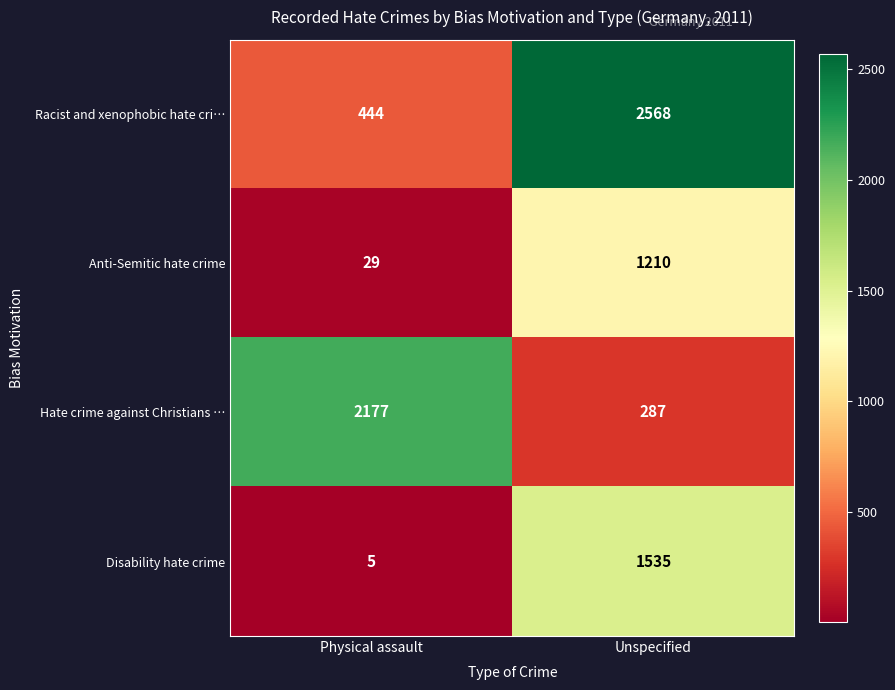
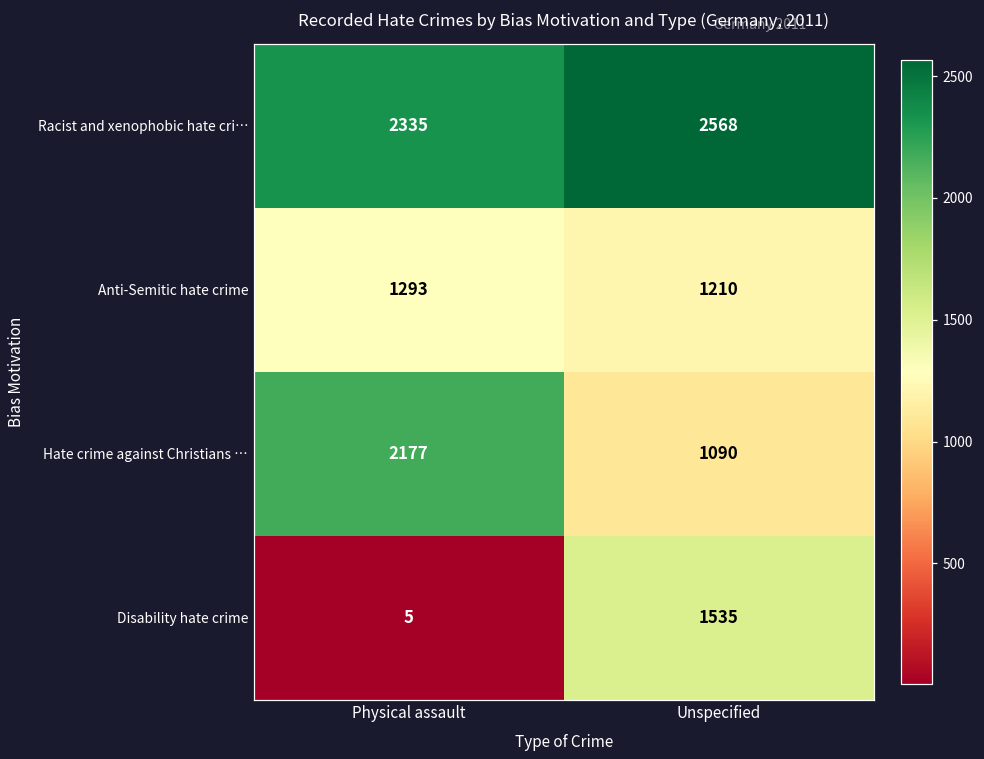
  {
    "Racist and xenophobic hate cri…": {
-     "Physical assault": 444,
+     "Physical assault": 2335,
      "Unspecified": 2568
    },
    "Anti-Semitic hate crime": {
-     "Physical assault": 29,
+     "Physical assault": 1293,
      "Unspecified": 1210
    },
    "Hate crime against Christians …": {
      "Physical assault": 2177,
-     "Unspecified": 287
+     "Unspecified": 1090
    },
    "Disability hate crime": {
      "Physical assault": 5,
      "Unspecified": 1535
    }
  }
